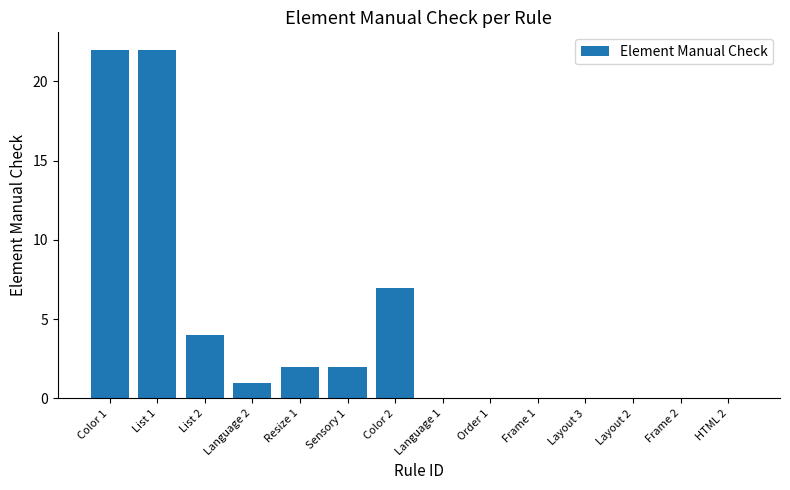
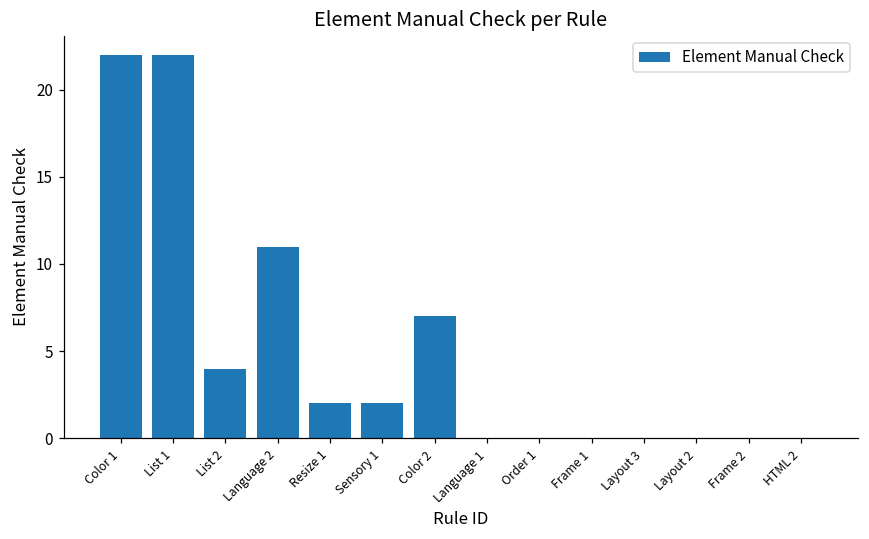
  {
    "Color 1": 22,
    "List 1": 22,
    "List 2": 4,
-   "Language 2": 1,
+   "Language 2": 11,
    "Resize 1": 2,
    "Sensory 1": 2,
    "Color 2": 7,
    "Language 1": 0,
    "Order 1": 0,
    "Frame 1": 0,
    "Layout 3": 0,
    "Layout 2": 0,
    "Frame 2": 0,
    "HTML 2": 0
  }
